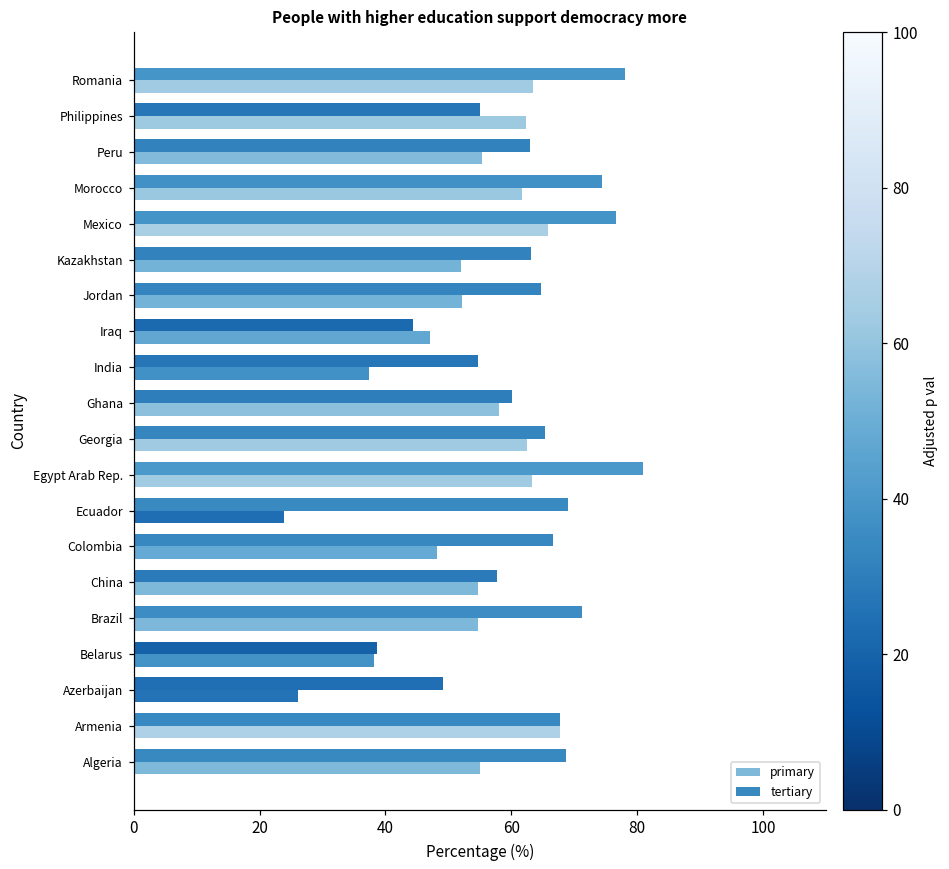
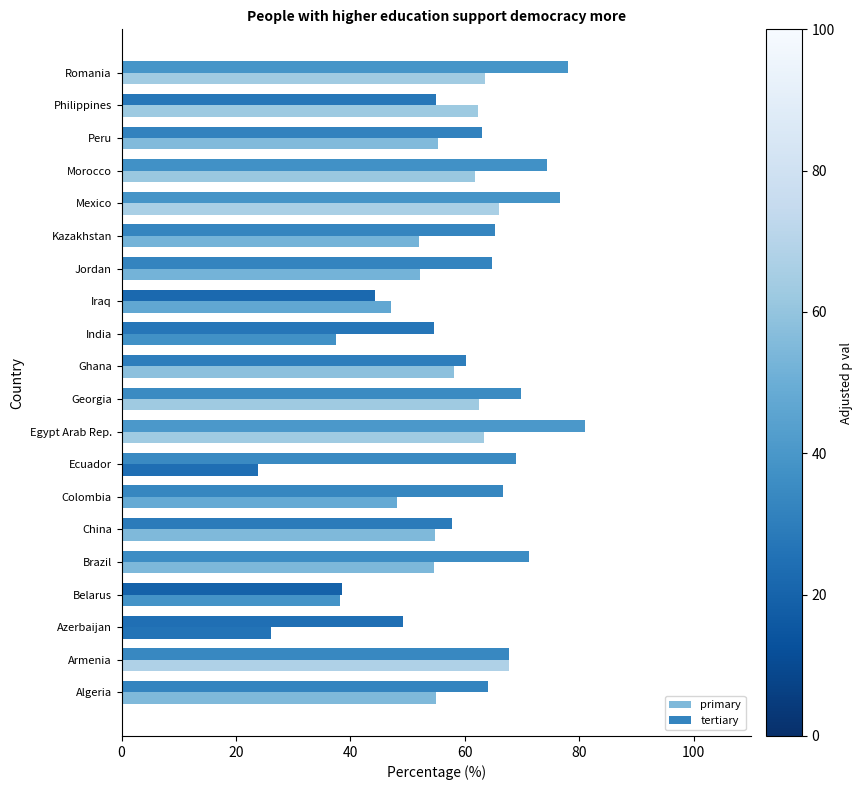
  {
    "primary": {
      "Romania": 64,
      "Philippines": 62,
      "Peru": 55,
      "Morocco": 62,
      "Mexico": 66,
      "Kazakhstan": 52,
      "Jordan": 52,
      "Iraq": 47,
      "India": 37,
      "Ghana": 58,
      "Georgia": 63,
      "Egypt Arab Rep.": 63,
      "Ecuador": 24,
      "Colombia": 48,
      "China": 55,
      "Brazil": 55,
      "Belarus": 38,
      "Azerbaijan": 26,
      "Armenia": 68,
      "Algeria": 55
    },
    "tertiary": {
      "Romania": 78,
      "Philippines": 55,
      "Peru": 63,
      "Morocco": 74,
      "Mexico": 77,
-     "Kazakhstan": 63,
+     "Kazakhstan": 65,
      "Jordan": 65,
      "Iraq": 44,
      "India": 55,
      "Ghana": 60,
-     "Georgia": 65,
+     "Georgia": 70,
      "Egypt Arab Rep.": 81,
      "Ecuador": 69,
      "Colombia": 67,
      "China": 58,
      "Brazil": 71,
      "Belarus": 39,
      "Azerbaijan": 49,
      "Armenia": 68,
-     "Algeria": 69
+     "Algeria": 64
    }
  }
